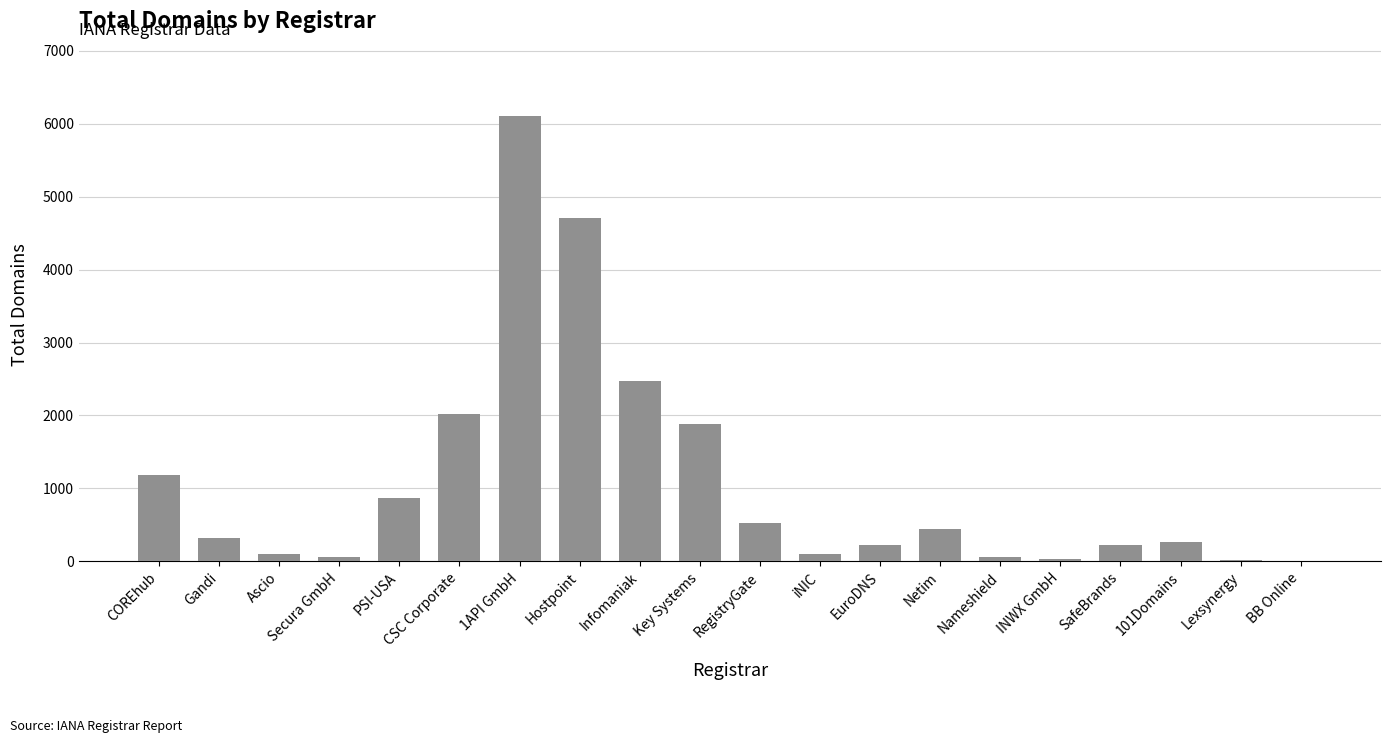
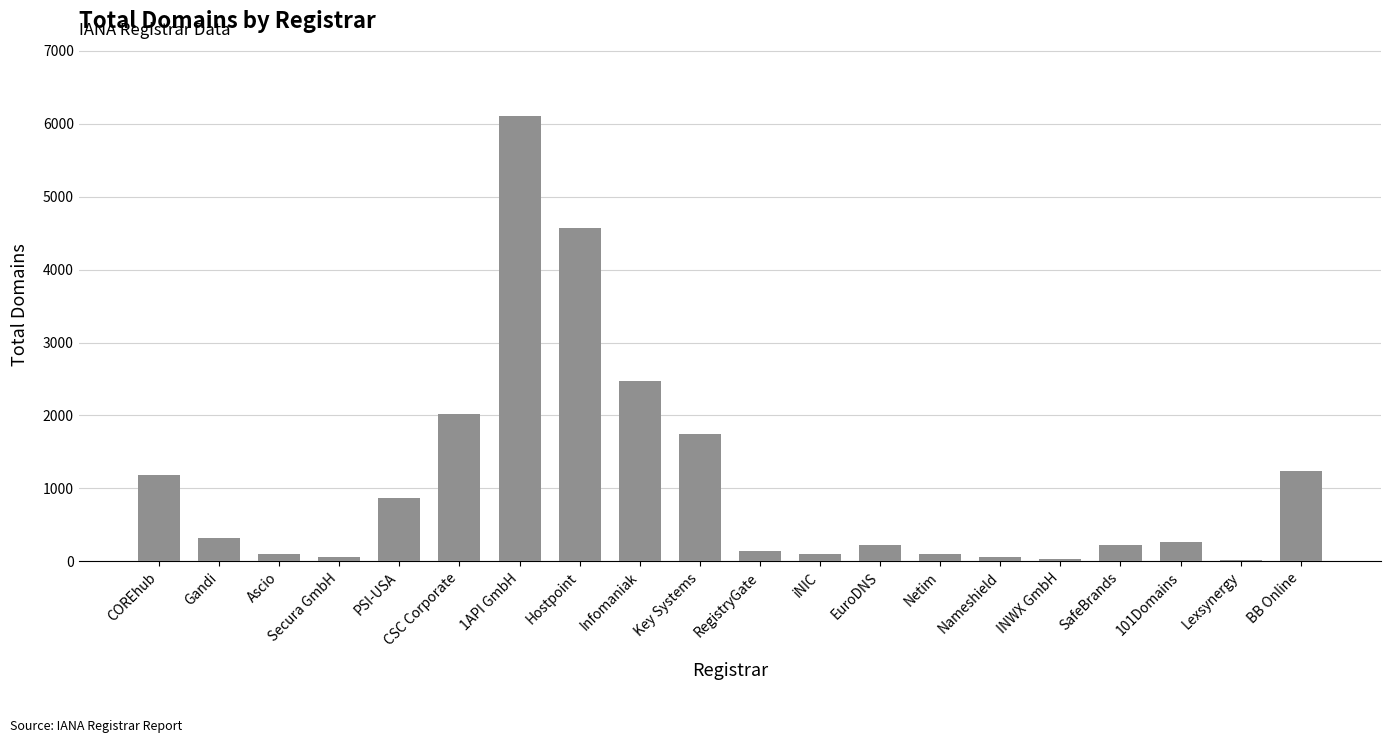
  {
    "COREhub": 1200,
    "Gandi": 300,
    "Ascio": 100,
    "Secura GmbH": 100,
    "PSI-USA": 900,
    "CSC Corporate": 2000,
    "1API GmbH": 6100,
-   "Hostpoint": 4700,
+   "Hostpoint": 4600,
    "Infomaniak": 2500,
-   "Key Systems": 1900,
-   "RegistryGate": 500,
+   "Key Systems": 1700,
+   "RegistryGate": 100,
    "iNIC": 100,
    "EuroDNS": 200,
-   "Netim": 400,
+   "Netim": 100,
    "Nameshield": 100,
    "INWX GmbH": 0,
    "SafeBrands": 200,
    "101Domains": 300,
-   "BB Online": 0
+   "BB Online": 1200
  }
